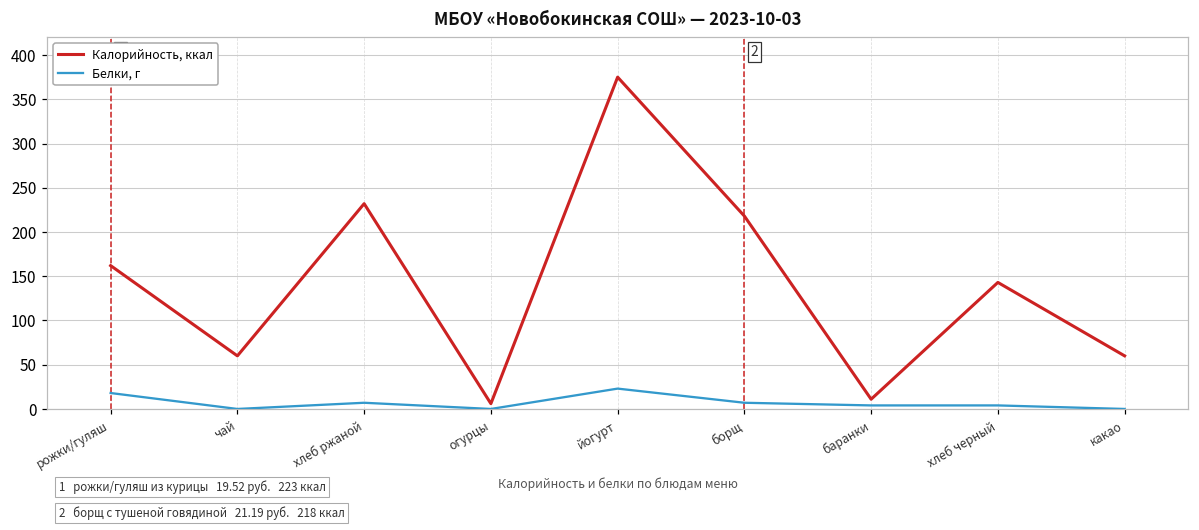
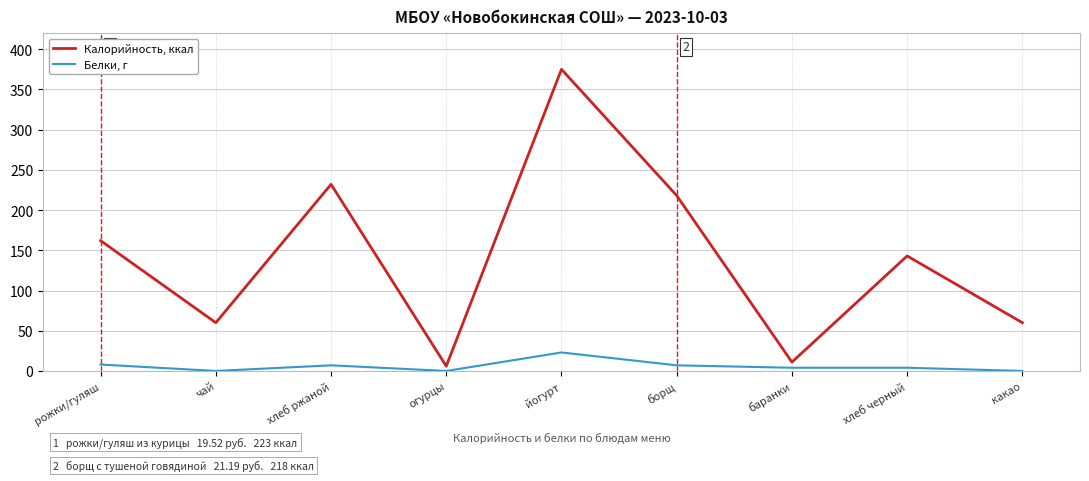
  {
    "Калорийность, ккал": {
      "рожки/гуляш": 160,
      "чай": 60,
      "хлеб ржаной": 230,
      "огурцы": 10,
      "йогурт": 380,
      "борщ": 220,
      "баранки": 10,
      "хлеб черный": 140,
      "какао": 60
    },
    "Белки, г": {
-     "рожки/гуляш": 20,
+     "рожки/гуляш": 10,
      "чай": 0,
      "хлеб ржаной": 10,
      "огурцы": 0,
      "йогурт": 20,
      "борщ": 10,
      "баранки": 0,
      "хлеб черный": 0,
      "какао": 0
    }
  }
